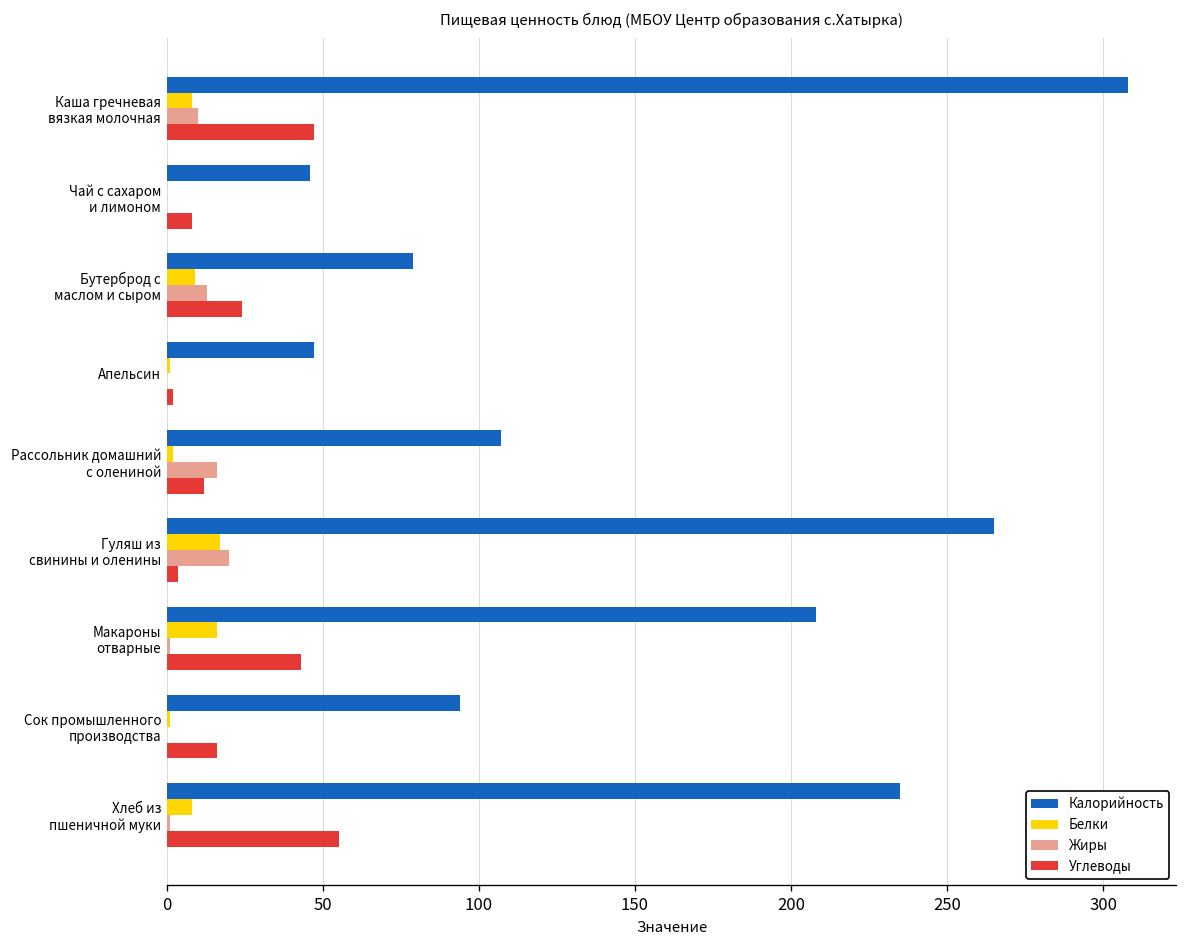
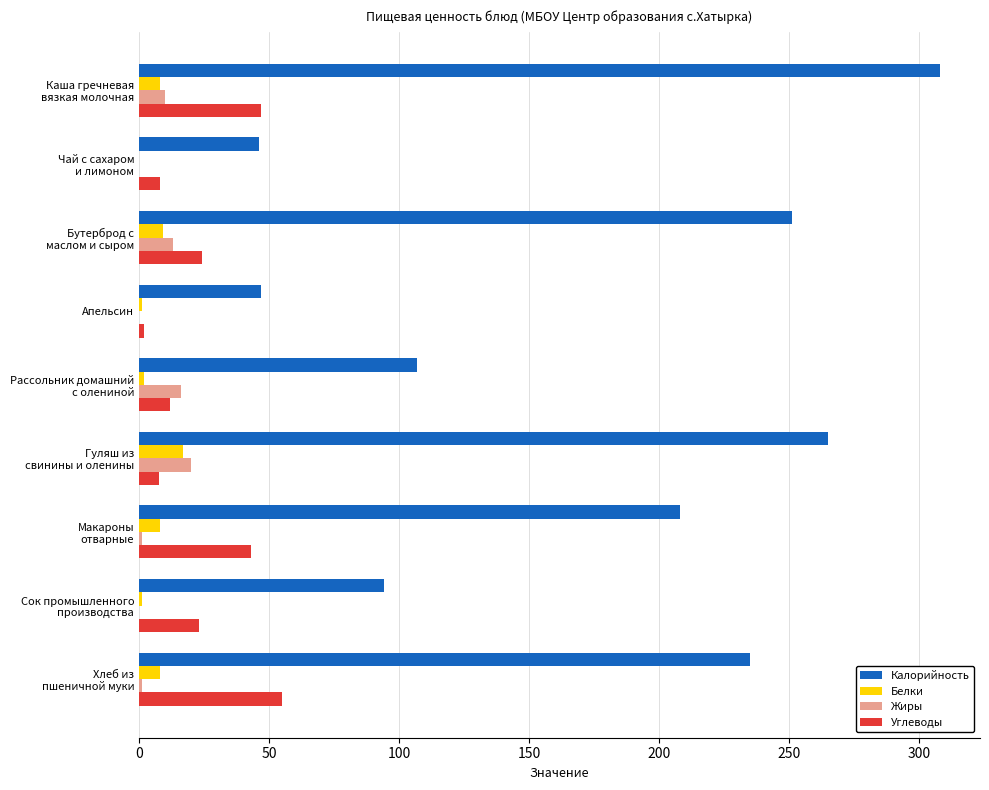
  {
    "Калорийность": {
      "Каша гречневая вязкая молочная": 308,
      "Чай с сахаром и лимоном": 46,
-     "Бутерброд с маслом и сыром": 79,
+     "Бутерброд с маслом и сыром": 251,
      "Апельсин": 47,
      "Рассольник домашний с олениной": 107,
      "Гуляш из свинины и оленины": 265,
      "Макароны отварные": 208,
      "Сок промышленного производства": 94,
      "Хлеб из пшеничной муки": 235
    },
    "Белки": {
      "Каша гречневая вязкая молочная": 8,
      "Бутерброд с маслом и сыром": 9,
      "Апельсин": 1,
      "Рассольник домашний с олениной": 2,
      "Гуляш из свинины и оленины": 17,
-     "Макароны отварные": 16,
+     "Макароны отварные": 8,
      "Сок промышленного производства": 1,
      "Хлеб из пшеничной муки": 8
    },
    "Жиры": {
      "Каша гречневая вязкая молочная": 10,
      "Чай с сахаром и лимоном": 0,
      "Бутерброд с маслом и сыром": 13,
      "Апельсин": 0,
      "Рассольник домашний с олениной": 16,
      "Гуляш из свинины и оленины": 20,
      "Макароны отварные": 1,
      "Сок промышленного производства": 0,
      "Хлеб из пшеничной муки": 1
    },
    "Углеводы": {
      "Каша гречневая вязкая молочная": 47,
      "Чай с сахаром и лимоном": 8,
      "Бутерброд с маслом и сыром": 24,
      "Апельсин": 2,
      "Рассольник домашний с олениной": 12,
-     "Гуляш из свинины и оленины": 3,
+     "Гуляш из свинины и оленины": 8,
      "Макароны отварные": 43,
-     "Сок промышленного производства": 16,
+     "Сок промышленного производства": 23,
      "Хлеб из пшеничной муки": 55
    }
  }
